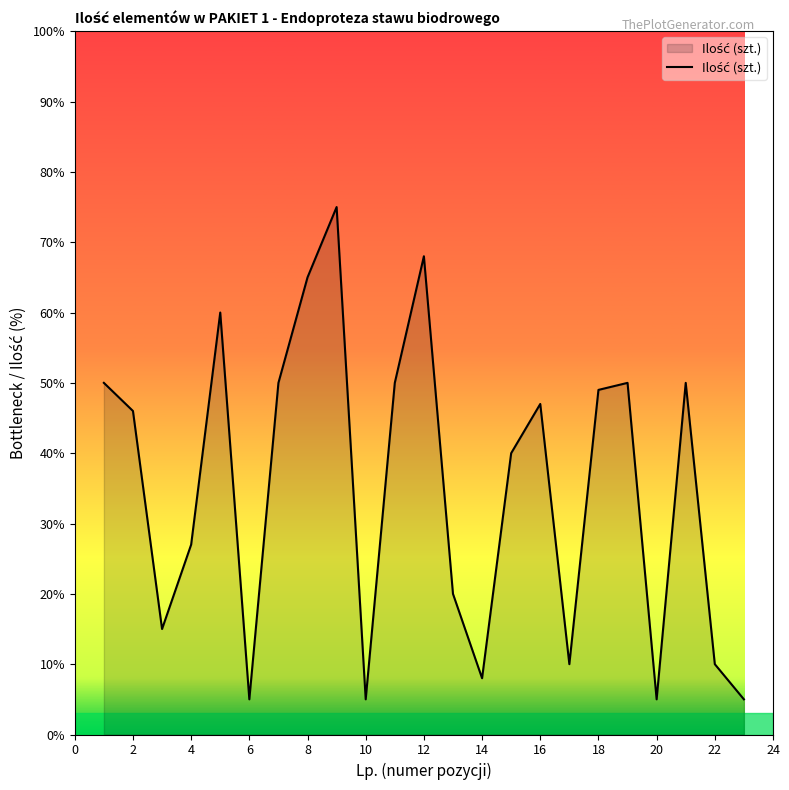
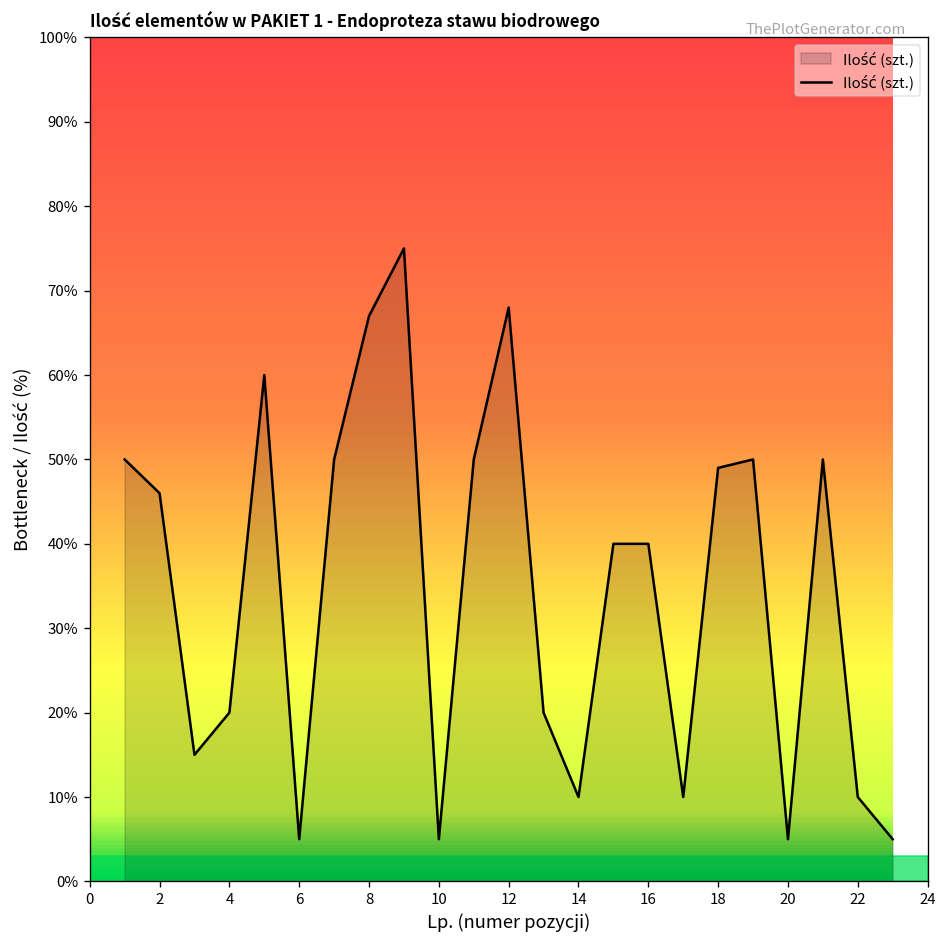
  {
    "2": "46%",
-   "4": "27%",
+   "4": "20%",
    "6": "5%",
-   "8": "65%",
+   "8": "67%",
    "10": "5%",
    "12": "68%",
-   "14": "8%",
-   "16": "47%",
+   "14": "10%",
+   "16": "40%",
    "18": "49%",
    "20": "5%",
    "22": "10%"
  }
